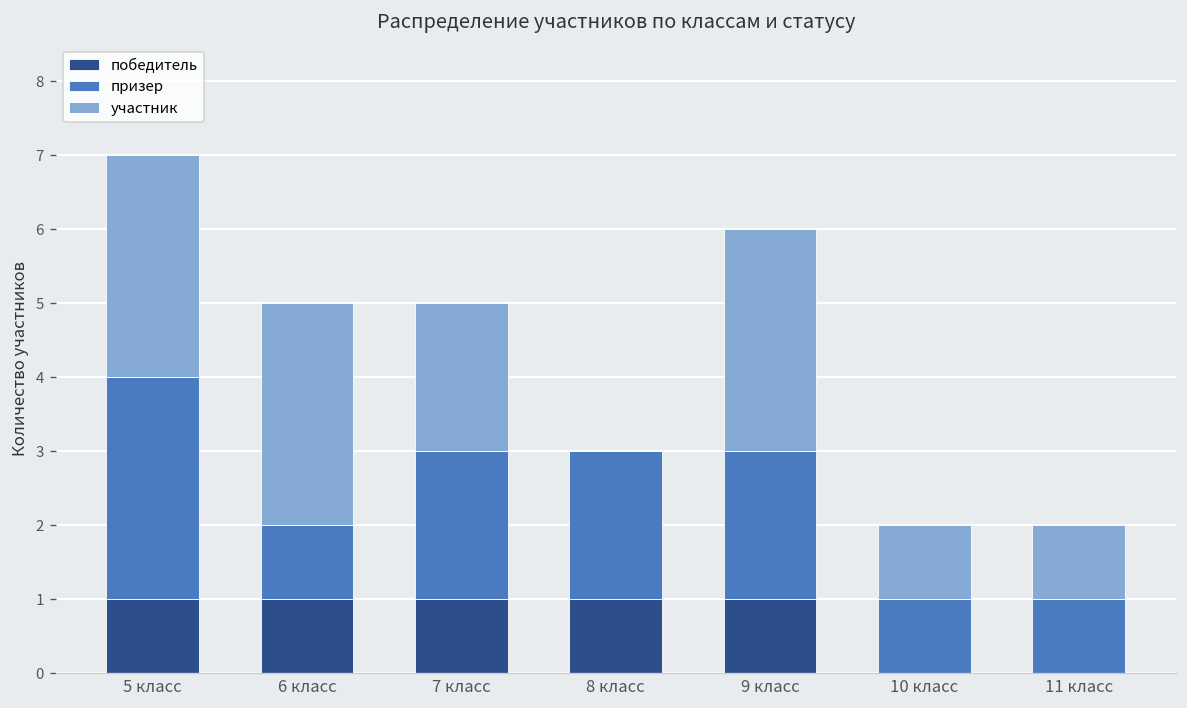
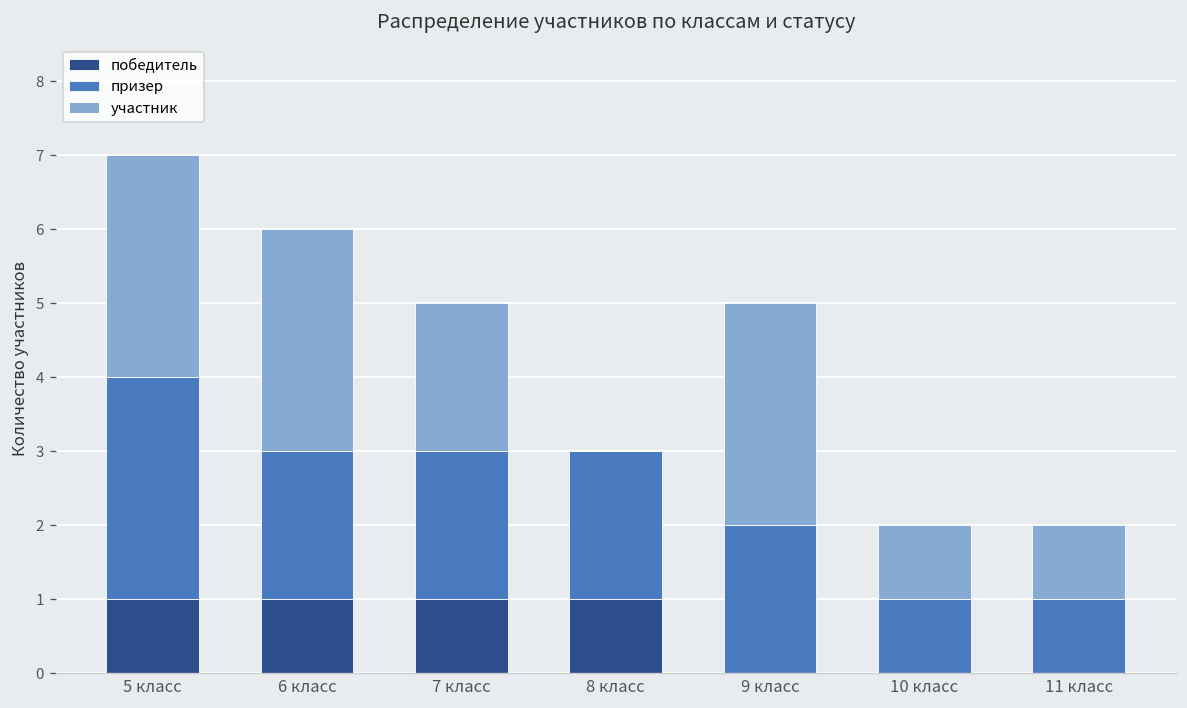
  {
    "победитель": {
      "5 класс": 1,
      "6 класс": 1,
      "7 класс": 1,
      "8 класс": 1,
-     "9 класс": 1,
+     "9 класс": 0,
      "10 класс": 0,
      "11 класс": 0
    },
    "призер": {
      "5 класс": 3,
-     "6 класс": 1,
+     "6 класс": 2,
      "7 класс": 2,
      "8 класс": 2,
      "9 класс": 2,
      "10 класс": 1,
      "11 класс": 1
    },
    "участник": {
      "5 класс": 3,
      "6 класс": 3,
      "7 класс": 2,
      "8 класс": 0,
      "9 класс": 3,
      "10 класс": 1,
      "11 класс": 1
    }
  }
